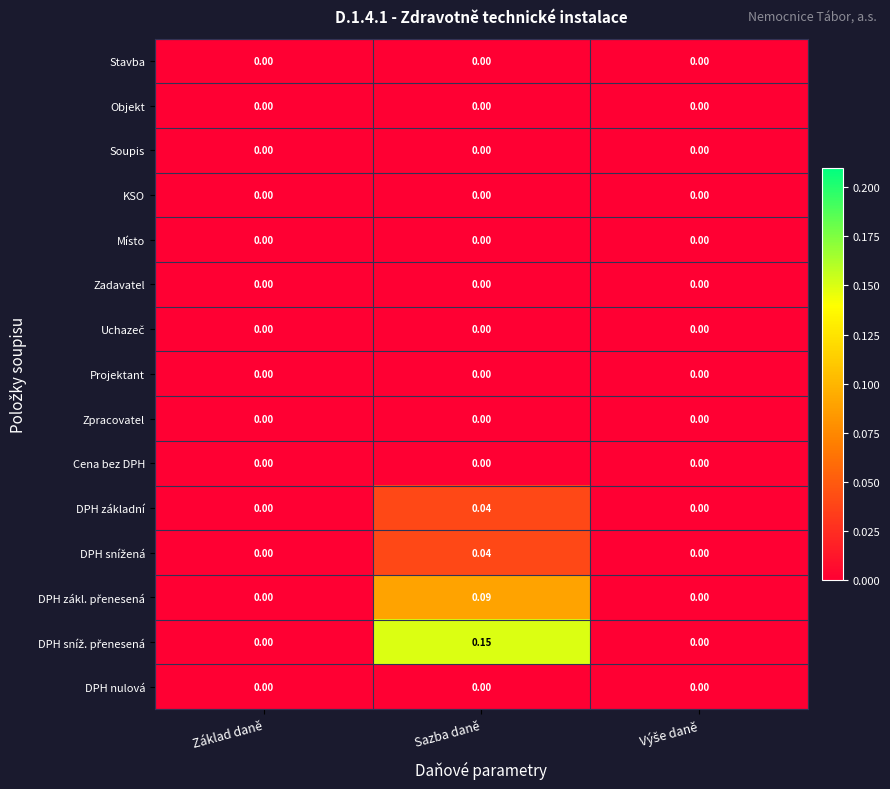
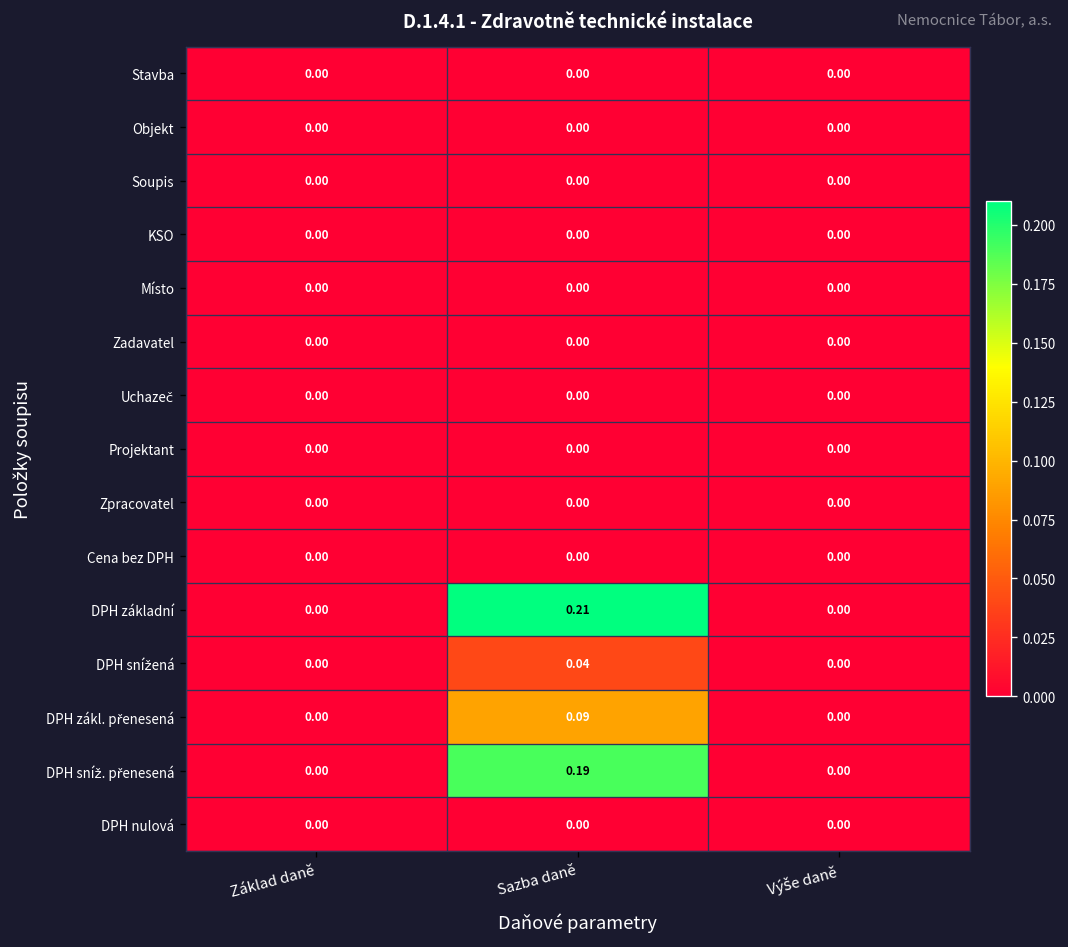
  {
    "Stavba": {
      "Základ daně": 0.00,
      "Sazba daně": 0.00,
      "Výše daně": 0.00
    },
    "Objekt": {
      "Základ daně": 0.00,
      "Sazba daně": 0.00,
      "Výše daně": 0.00
    },
    "Soupis": {
      "Základ daně": 0.00,
      "Sazba daně": 0.00,
      "Výše daně": 0.00
    },
    "KSO": {
      "Základ daně": 0.00,
      "Sazba daně": 0.00,
      "Výše daně": 0.00
    },
    "Místo": {
      "Základ daně": 0.00,
      "Sazba daně": 0.00,
      "Výše daně": 0.00
    },
    "Zadavatel": {
      "Základ daně": 0.00,
      "Sazba daně": 0.00,
      "Výše daně": 0.00
    },
    "Uchazeč": {
      "Základ daně": 0.00,
      "Sazba daně": 0.00,
      "Výše daně": 0.00
    },
    "Projektant": {
      "Základ daně": 0.00,
      "Sazba daně": 0.00,
      "Výše daně": 0.00
    },
    "Zpracovatel": {
      "Základ daně": 0.00,
      "Sazba daně": 0.00,
      "Výše daně": 0.00
    },
    "Cena bez DPH": {
      "Základ daně": 0.00,
      "Sazba daně": 0.00,
      "Výše daně": 0.00
    },
    "DPH základní": {
      "Základ daně": 0.00,
-     "Sazba daně": 0.04,
+     "Sazba daně": 0.21,
      "Výše daně": 0.00
    },
    "DPH snížená": {
      "Základ daně": 0.00,
      "Sazba daně": 0.04,
      "Výše daně": 0.00
    },
    "DPH zákl. přenesená": {
      "Základ daně": 0.00,
      "Sazba daně": 0.09,
      "Výše daně": 0.00
    },
    "DPH sníž. přenesená": {
      "Základ daně": 0.00,
-     "Sazba daně": 0.15,
+     "Sazba daně": 0.19,
      "Výše daně": 0.00
    },
    "DPH nulová": {
      "Základ daně": 0.00,
      "Sazba daně": 0.00,
      "Výše daně": 0.00
    }
  }
